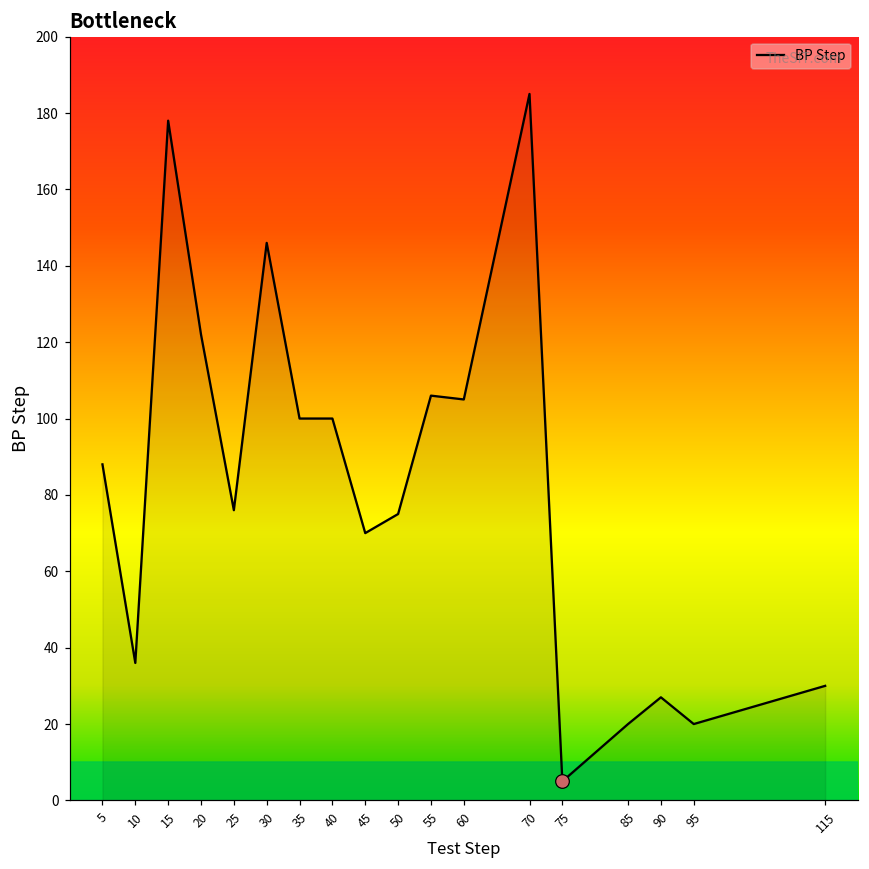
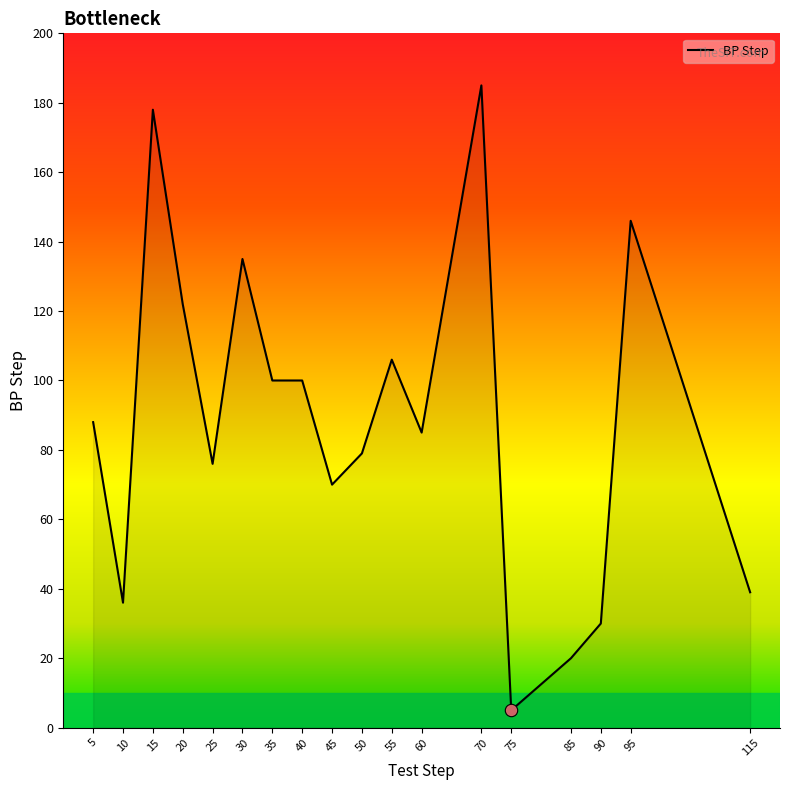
  {
    "BP Step": {
      "5": 88,
      "10": 36,
      "15": 178,
      "20": 122,
      "25": 76,
-     "30": 146,
+     "30": 135,
      "35": 100,
      "40": 100,
      "45": 70,
-     "50": 75,
+     "50": 79,
      "55": 106,
-     "60": 105,
+     "60": 85,
      "70": 185,
      "85": 20,
-     "90": 27,
-     "95": 20,
-     "115": 30
+     "90": 30,
+     "95": 146,
+     "115": 39
    }
  }
